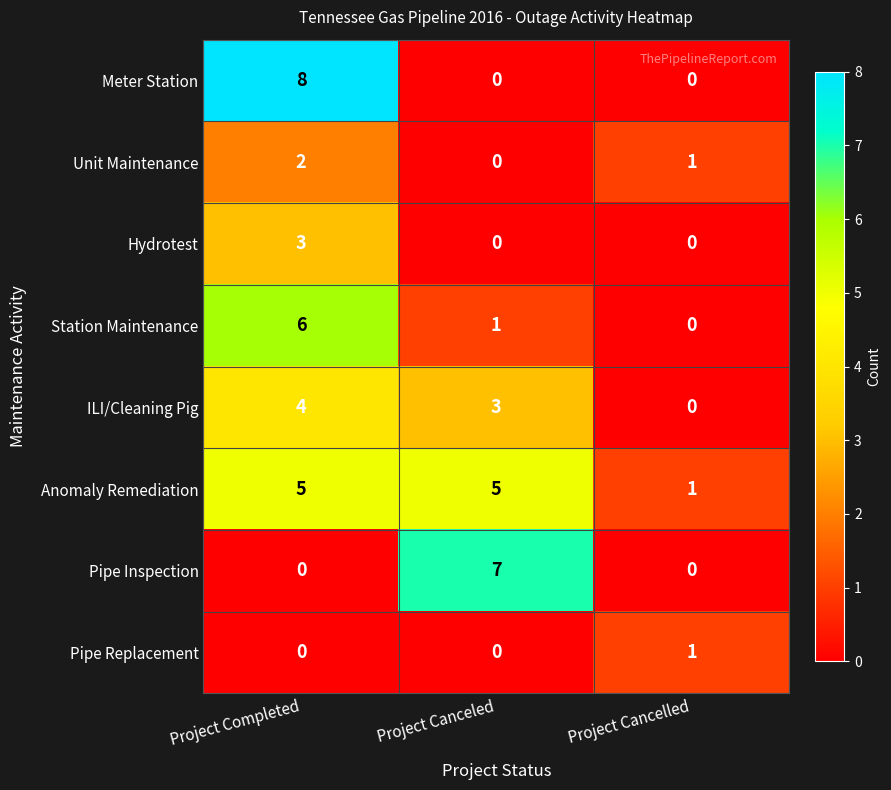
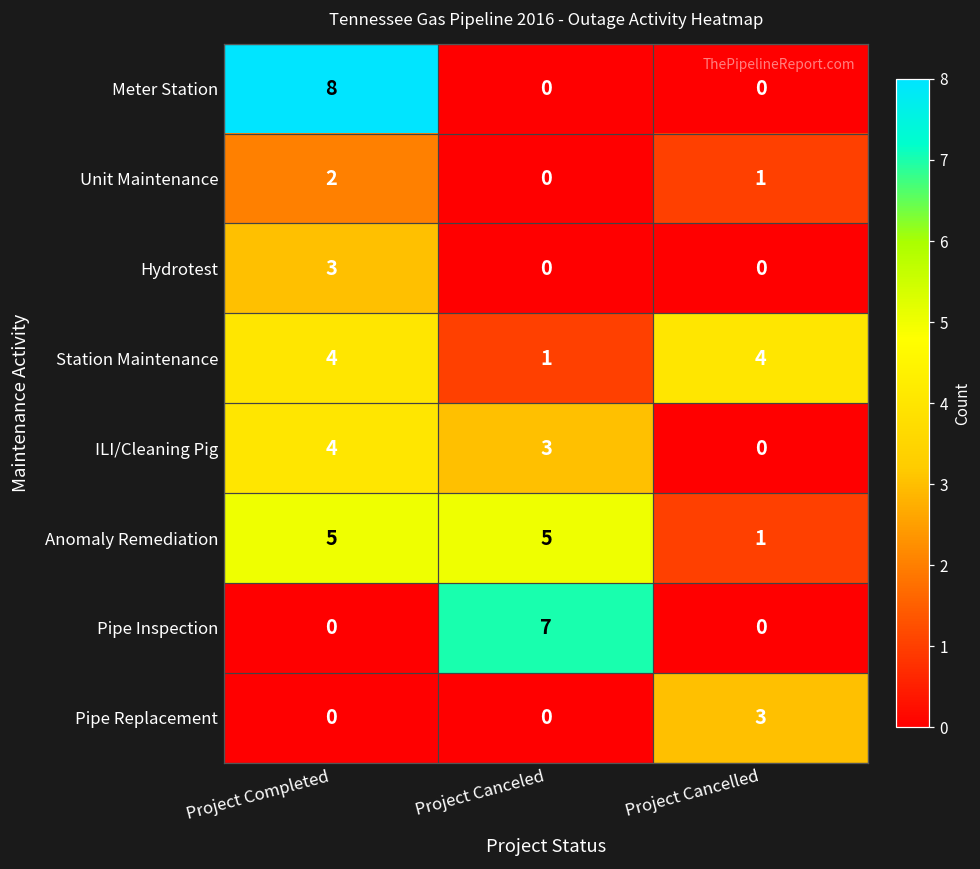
  {
    "Meter Station": {
      "Project Completed": 8,
      "Project Canceled": 0
    },
    "Unit Maintenance": {
      "Project Completed": 2,
      "Project Canceled": 0,
      "Project Cancelled": 1
    },
    "Hydrotest": {
      "Project Completed": 3,
      "Project Canceled": 0,
      "Project Cancelled": 0
    },
    "Station Maintenance": {
-     "Project Completed": 6,
+     "Project Completed": 4,
      "Project Canceled": 1,
-     "Project Cancelled": 0
+     "Project Cancelled": 4
    },
    "ILI/Cleaning Pig": {
      "Project Completed": 4,
      "Project Canceled": 3,
      "Project Cancelled": 0
    },
    "Anomaly Remediation": {
      "Project Completed": 5,
      "Project Canceled": 5,
      "Project Cancelled": 1
    },
    "Pipe Inspection": {
      "Project Completed": 0,
      "Project Canceled": 7,
      "Project Cancelled": 0
    },
    "Pipe Replacement": {
      "Project Completed": 0,
      "Project Canceled": 0,
-     "Project Cancelled": 1
+     "Project Cancelled": 3
    }
  }
